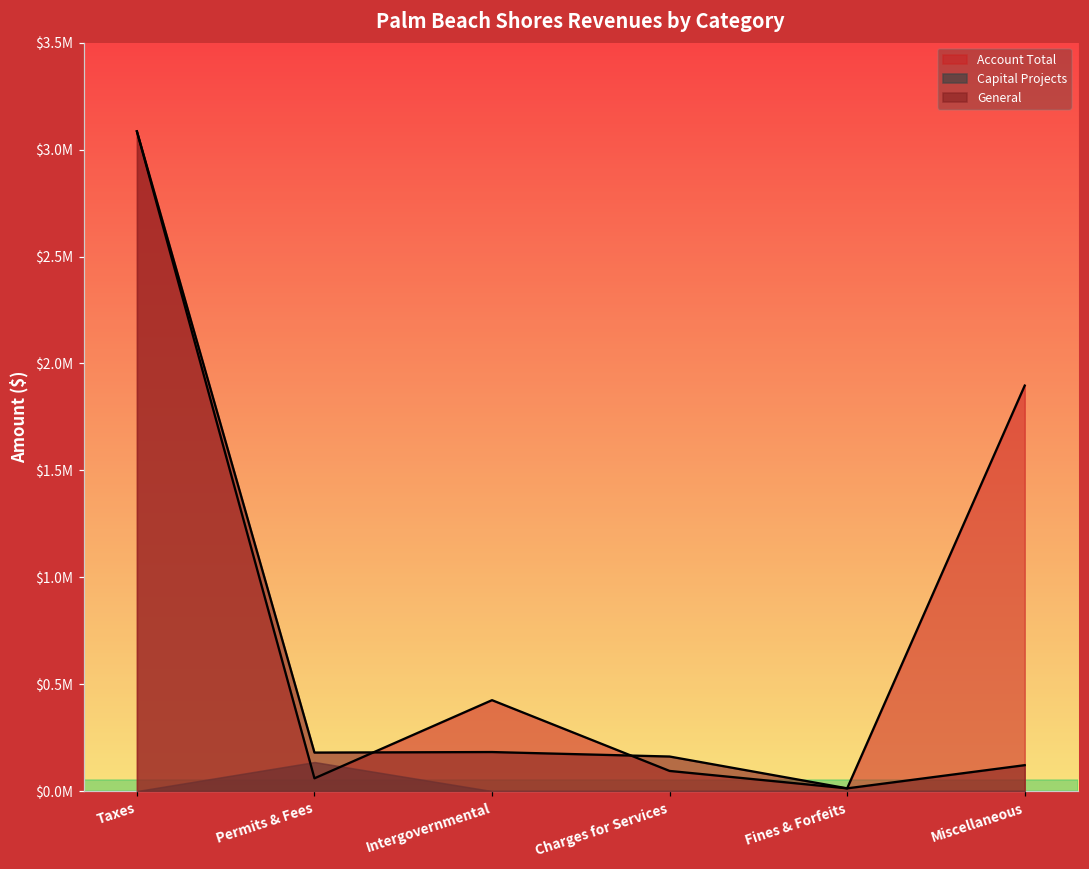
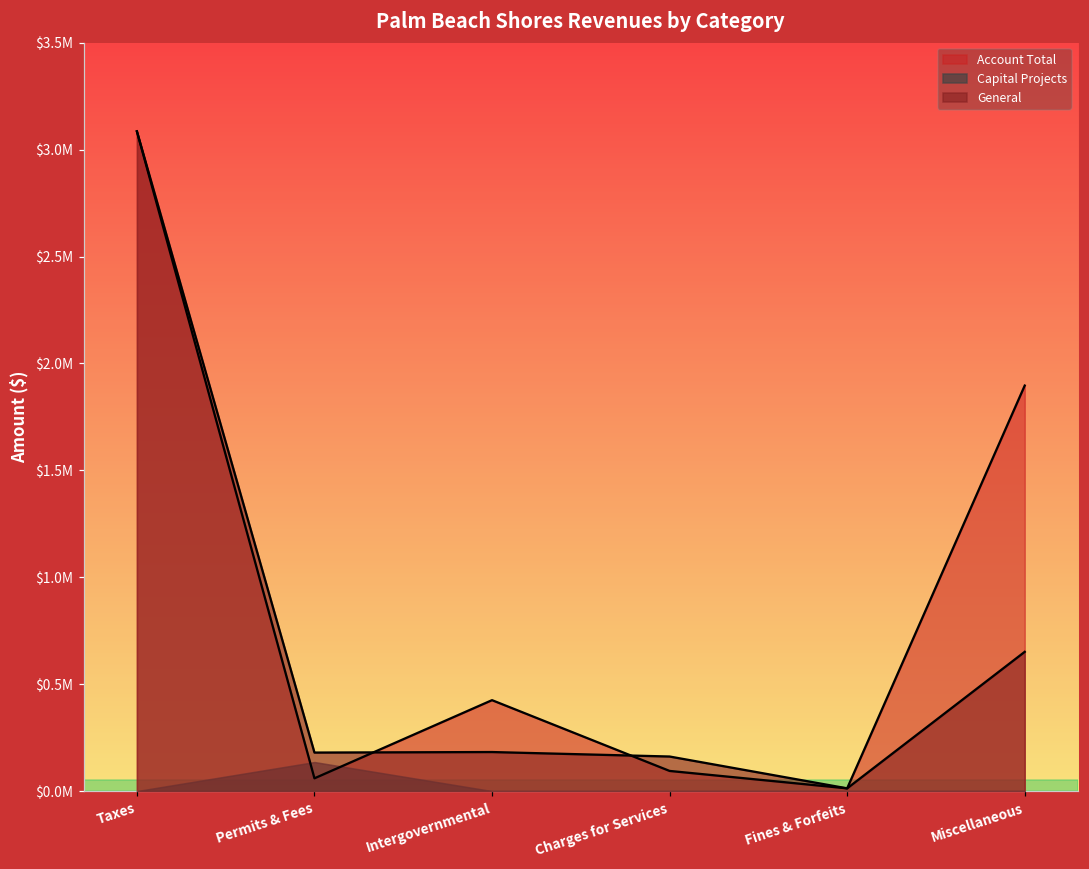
  {
    "Account Total": {
      "Permits & Fees": "$60000",
      "Intergovernmental": "$430000",
      "Charges for Services": "$90000",
      "Miscellaneous": "$1900000"
    },
    "Capital Projects": {
      "Permits & Fees": "$140000"
    },
    "General": {
      "Permits & Fees": "$180000",
      "Intergovernmental": "$180000",
      "Charges for Services": "$160000",
-     "Miscellaneous": "$120000"
+     "Miscellaneous": "$650000"
    }
  }
